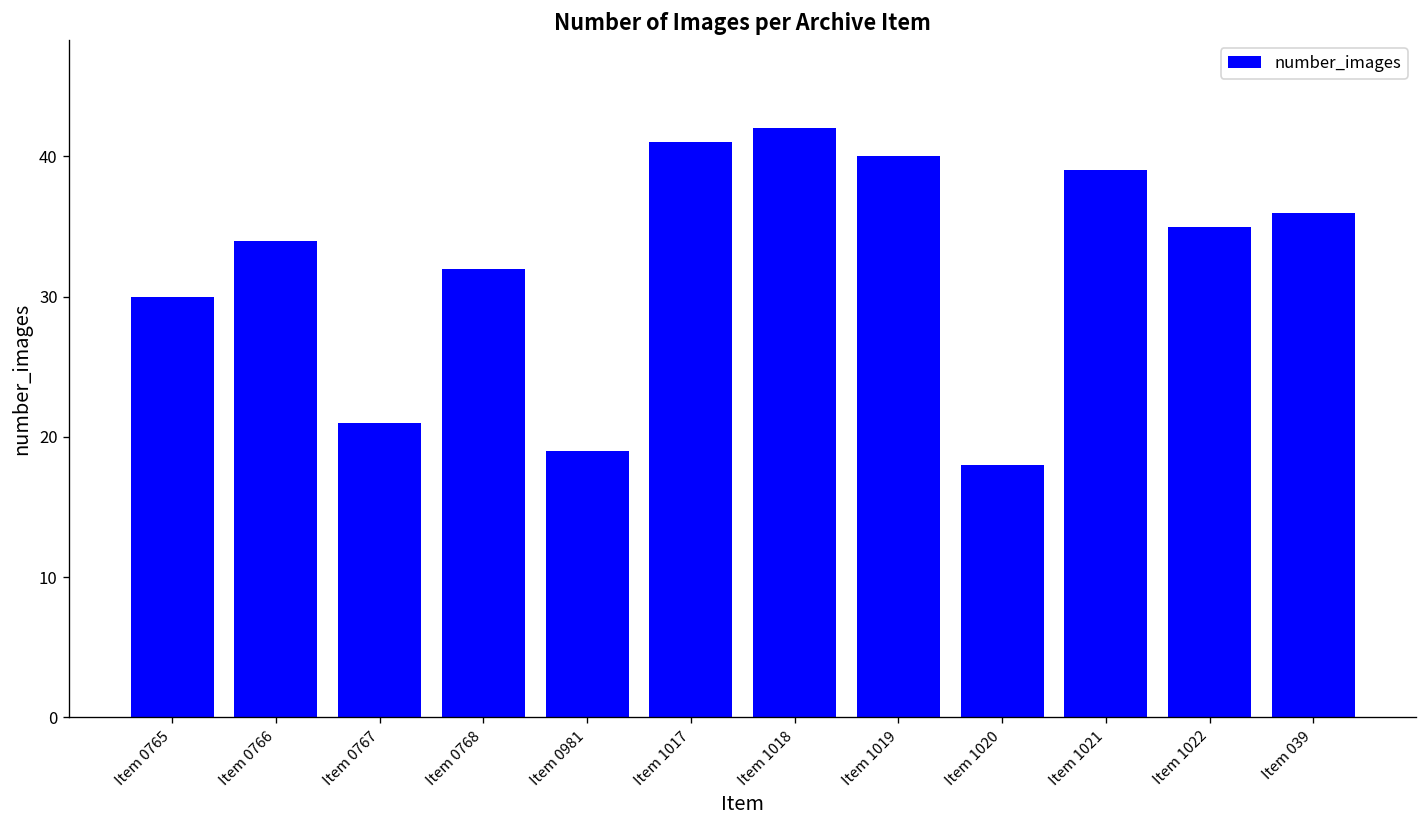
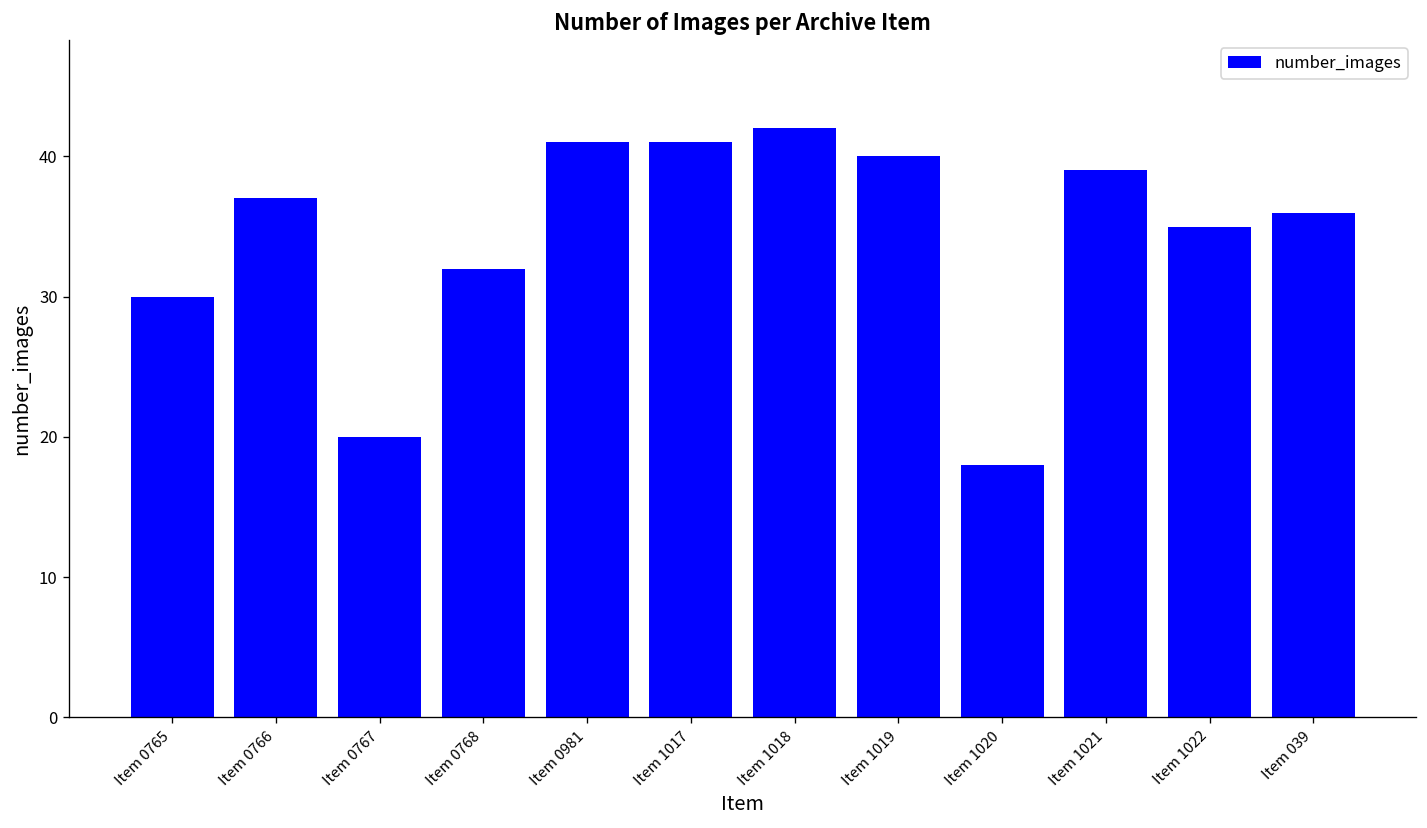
  {
    "Item 0765": 30,
-   "Item 0766": 34,
-   "Item 0767": 21,
+   "Item 0766": 37,
+   "Item 0767": 20,
    "Item 0768": 32,
-   "Item 0981": 19,
+   "Item 0981": 41,
    "Item 1017": 41,
    "Item 1018": 42,
    "Item 1019": 40,
    "Item 1020": 18,
    "Item 1021": 39,
    "Item 1022": 35,
    "Item 039": 36
  }
